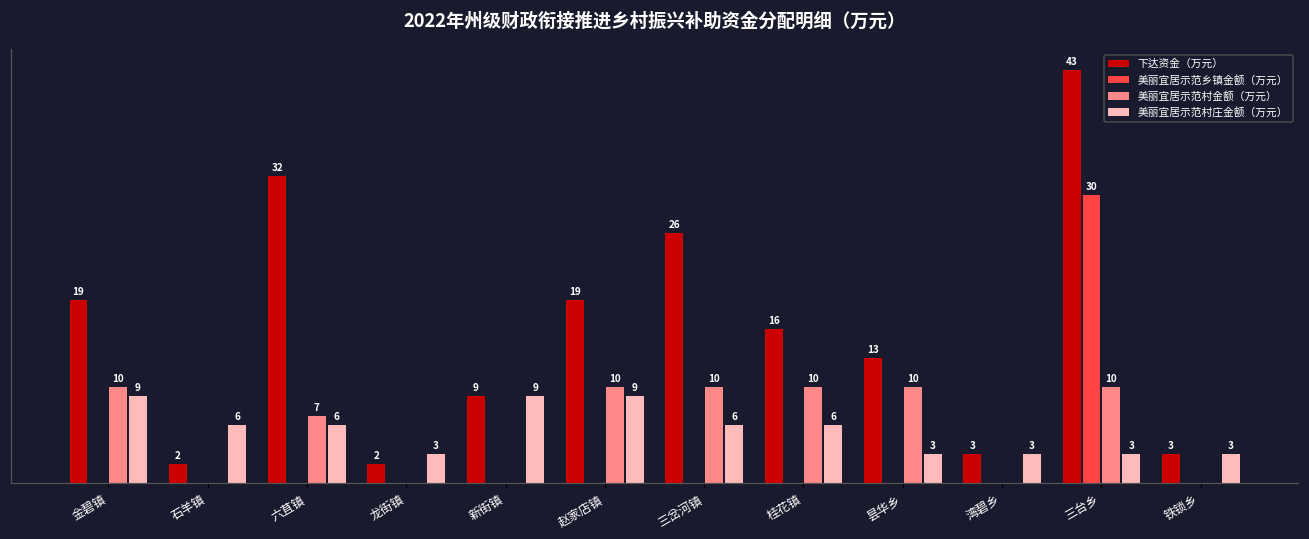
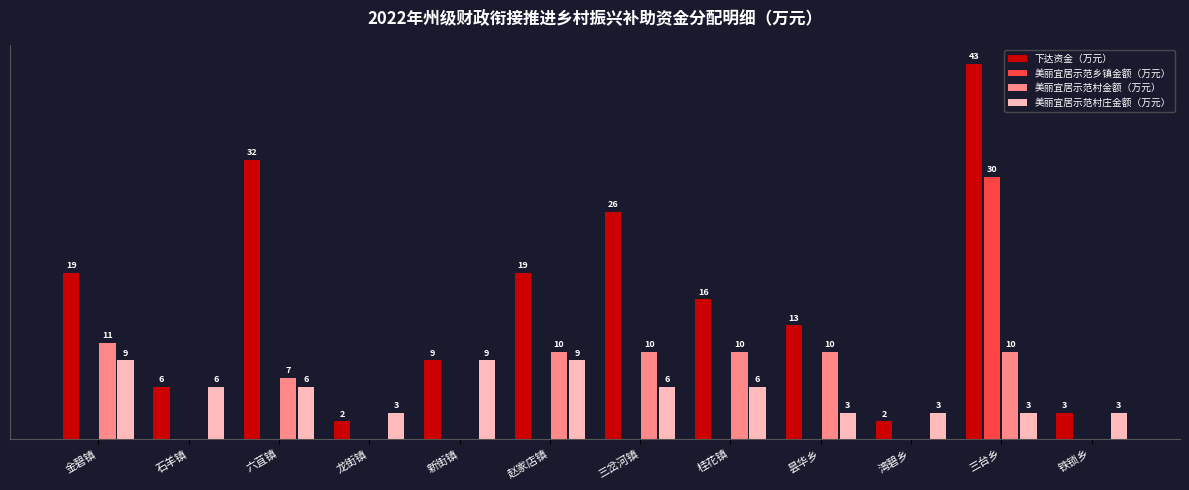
  {
    "下达资金（万元）": {
      "金碧镇": 19,
-     "石羊镇": 2,
+     "石羊镇": 6,
      "六苴镇": 32,
      "龙街镇": 2,
      "新街镇": 9,
      "赵家店镇": 19,
      "三岔河镇": 26,
      "桂花镇": 16,
      "昙华乡": 13,
-     "湾碧乡": 3,
+     "湾碧乡": 2,
      "三台乡": 43,
      "铁锁乡": 3
    },
    "美丽宜居示范乡镇金额（万元）": {
      "三台乡": 30
    },
    "美丽宜居示范村金额（万元）": {
-     "金碧镇": 10,
+     "金碧镇": 11,
      "六苴镇": 7,
      "赵家店镇": 10,
      "三岔河镇": 10,
      "桂花镇": 10,
      "昙华乡": 10,
      "三台乡": 10
    },
    "美丽宜居示范村庄金额（万元）": {
      "金碧镇": 9,
      "石羊镇": 6,
      "六苴镇": 6,
      "龙街镇": 3,
      "新街镇": 9,
      "赵家店镇": 9,
      "三岔河镇": 6,
      "桂花镇": 6,
      "昙华乡": 3,
      "湾碧乡": 3,
      "三台乡": 3,
      "铁锁乡": 3
    }
  }
